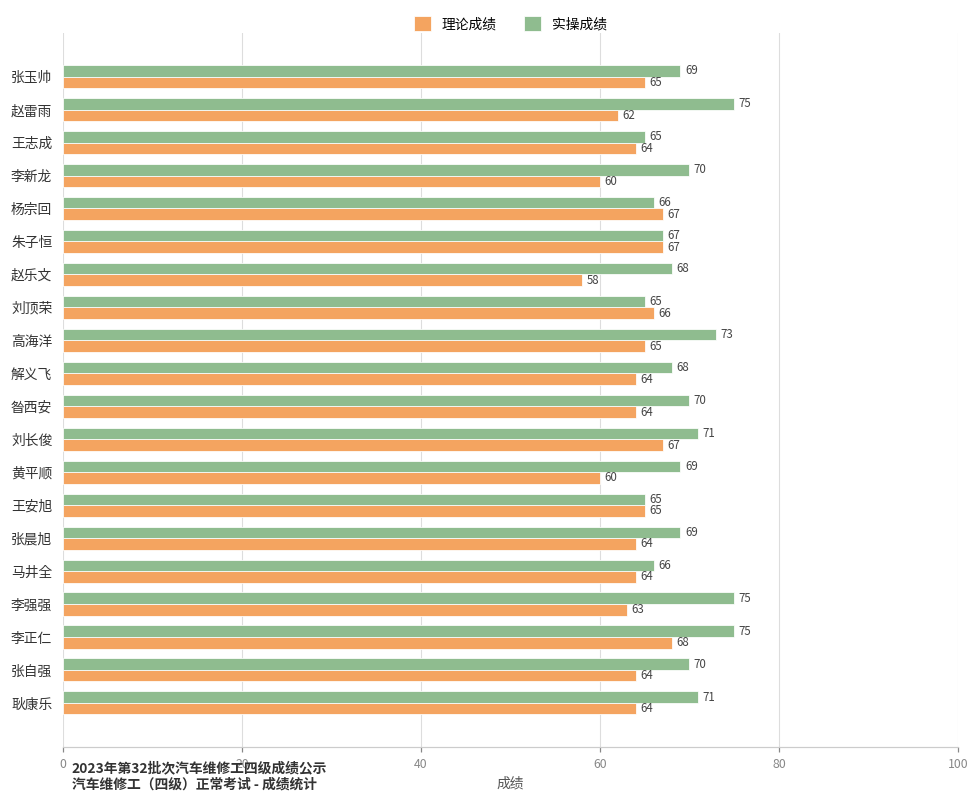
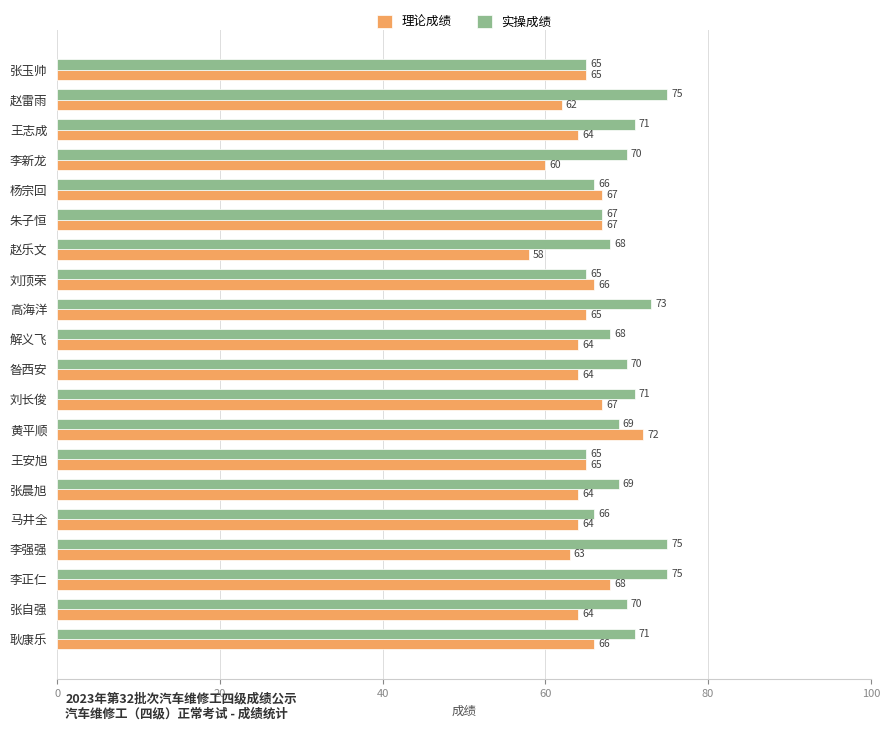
  {
    "理论成绩": {
      "张玉帅": 65,
      "赵雷雨": 62,
      "王志成": 64,
      "李新龙": 60,
      "杨宗回": 67,
      "朱子恒": 67,
      "赵乐文": 58,
      "刘顶荣": 66,
      "高海洋": 65,
      "解义飞": 64,
      "昝西安": 64,
      "刘长俊": 67,
-     "黄平顺": 60,
+     "黄平顺": 72,
      "王安旭": 65,
      "张晨旭": 64,
      "马井全": 64,
      "李强强": 63,
      "李正仁": 68,
      "张自强": 64,
-     "耿康乐": 64
+     "耿康乐": 66
    },
    "实操成绩": {
-     "张玉帅": 69,
+     "张玉帅": 65,
      "赵雷雨": 75,
-     "王志成": 65,
+     "王志成": 71,
      "李新龙": 70,
      "杨宗回": 66,
      "朱子恒": 67,
      "赵乐文": 68,
      "刘顶荣": 65,
      "高海洋": 73,
      "解义飞": 68,
      "昝西安": 70,
      "刘长俊": 71,
      "黄平顺": 69,
      "王安旭": 65,
      "张晨旭": 69,
      "马井全": 66,
      "李强强": 75,
      "李正仁": 75,
      "张自强": 70,
      "耿康乐": 71
    }
  }
